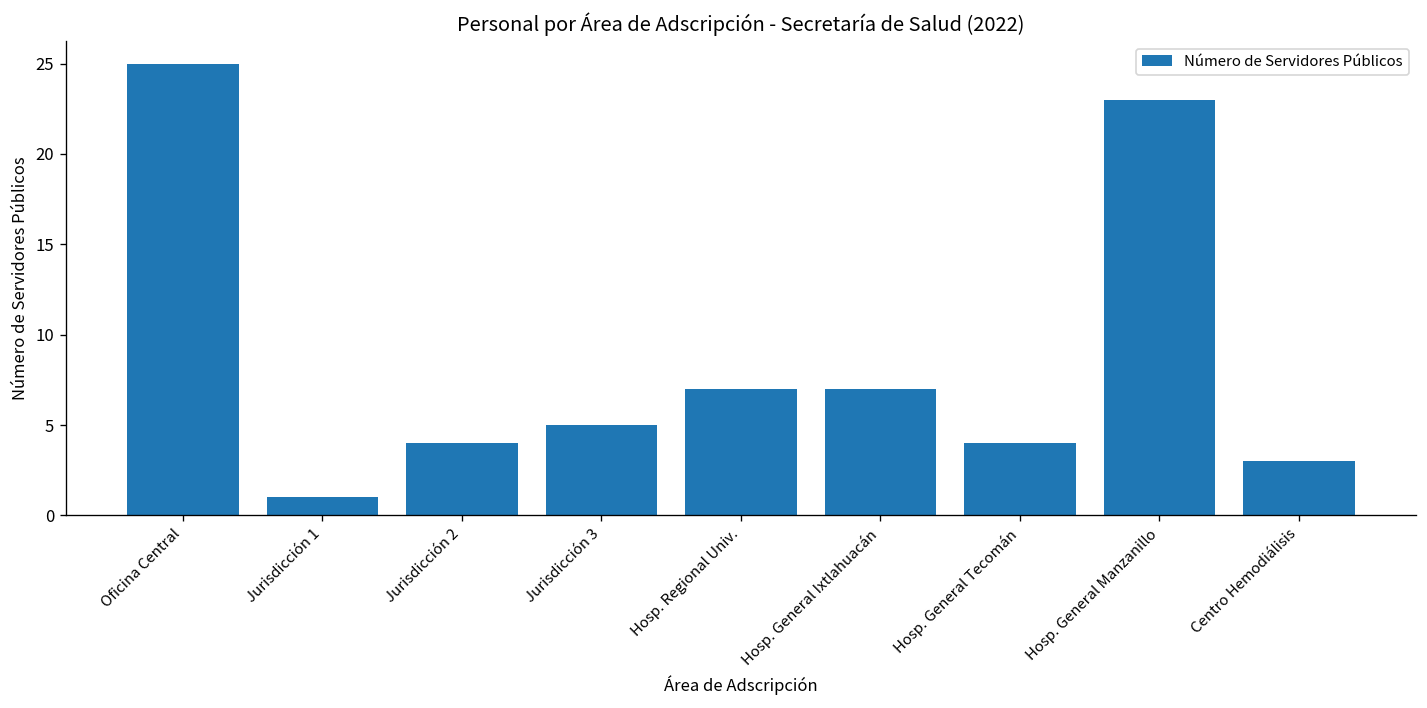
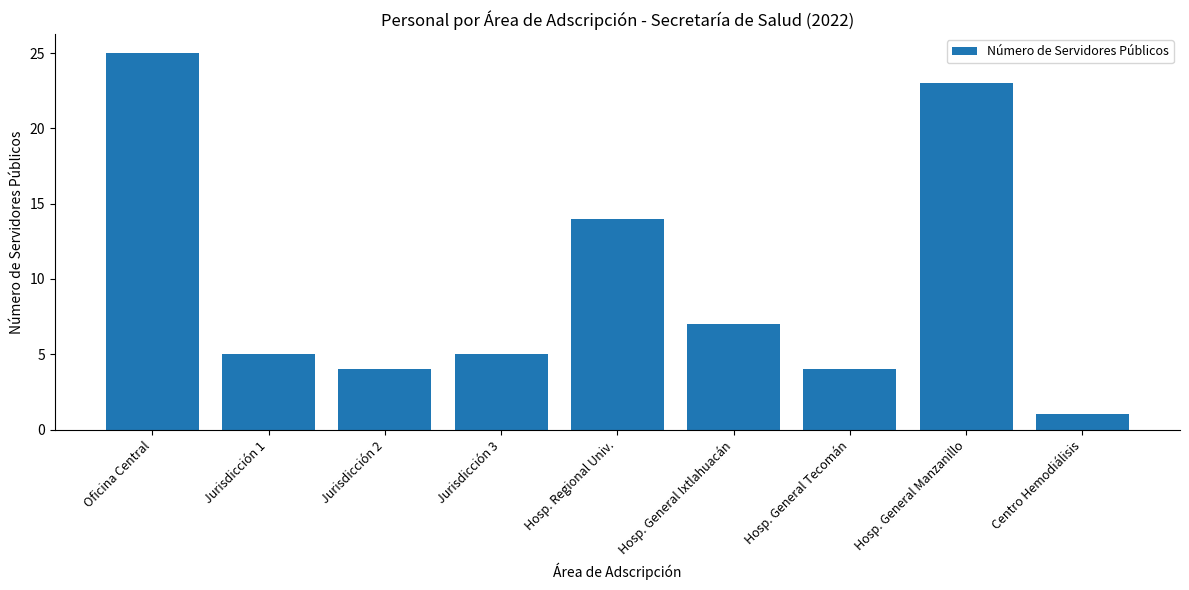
  {
    "Oficina Central": 25,
-   "Jurisdicción 1": 1,
+   "Jurisdicción 1": 5,
    "Jurisdicción 2": 4,
    "Jurisdicción 3": 5,
-   "Hosp. Regional Univ.": 7,
+   "Hosp. Regional Univ.": 14,
    "Hosp. General Ixtlahuacán": 7,
    "Hosp. General Tecomán": 4,
    "Hosp. General Manzanillo": 23,
-   "Centro Hemodiálisis": 3
+   "Centro Hemodiálisis": 1
  }
